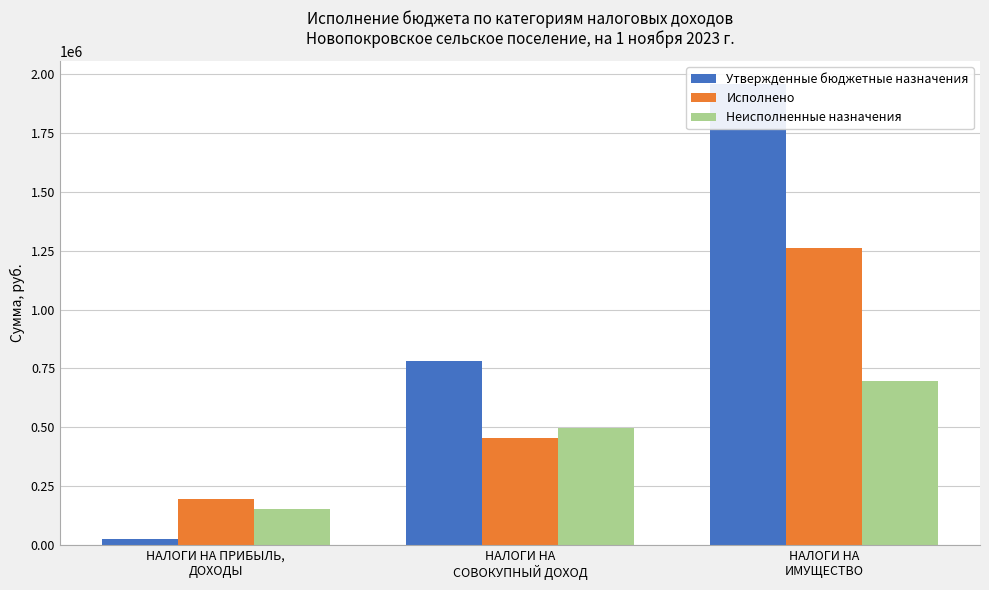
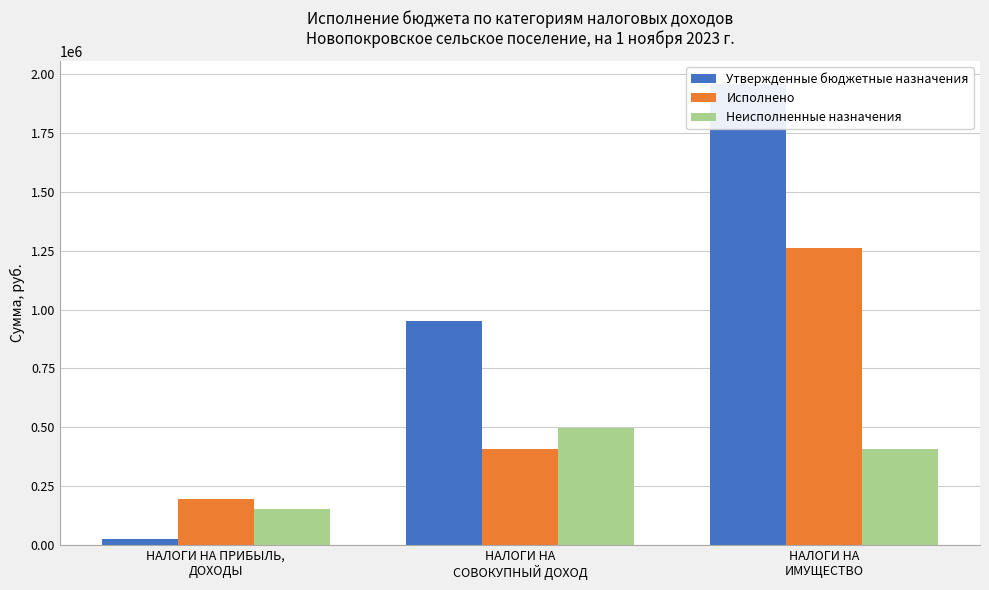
  {
    "Утвержденные бюджетные назначения": {
      "НАЛОГИ НА ПРИБЫЛЬ, ДОХОДЫ": 30000,
-     "НАЛОГИ НА СОВОКУПНЫЙ ДОХОД": 780000
+     "НАЛОГИ НА СОВОКУПНЫЙ ДОХОД": 950000
    },
    "Исполнено": {
      "НАЛОГИ НА ПРИБЫЛЬ, ДОХОДЫ": 190000,
-     "НАЛОГИ НА СОВОКУПНЫЙ ДОХОД": 450000,
+     "НАЛОГИ НА СОВОКУПНЫЙ ДОХОД": 410000,
      "НАЛОГИ НА ИМУЩЕСТВО": 1260000
    },
    "Неисполненные назначения": {
      "НАЛОГИ НА ПРИБЫЛЬ, ДОХОДЫ": 150000,
      "НАЛОГИ НА СОВОКУПНЫЙ ДОХОД": 500000,
-     "НАЛОГИ НА ИМУЩЕСТВО": 700000
+     "НАЛОГИ НА ИМУЩЕСТВО": 410000
    }
  }
